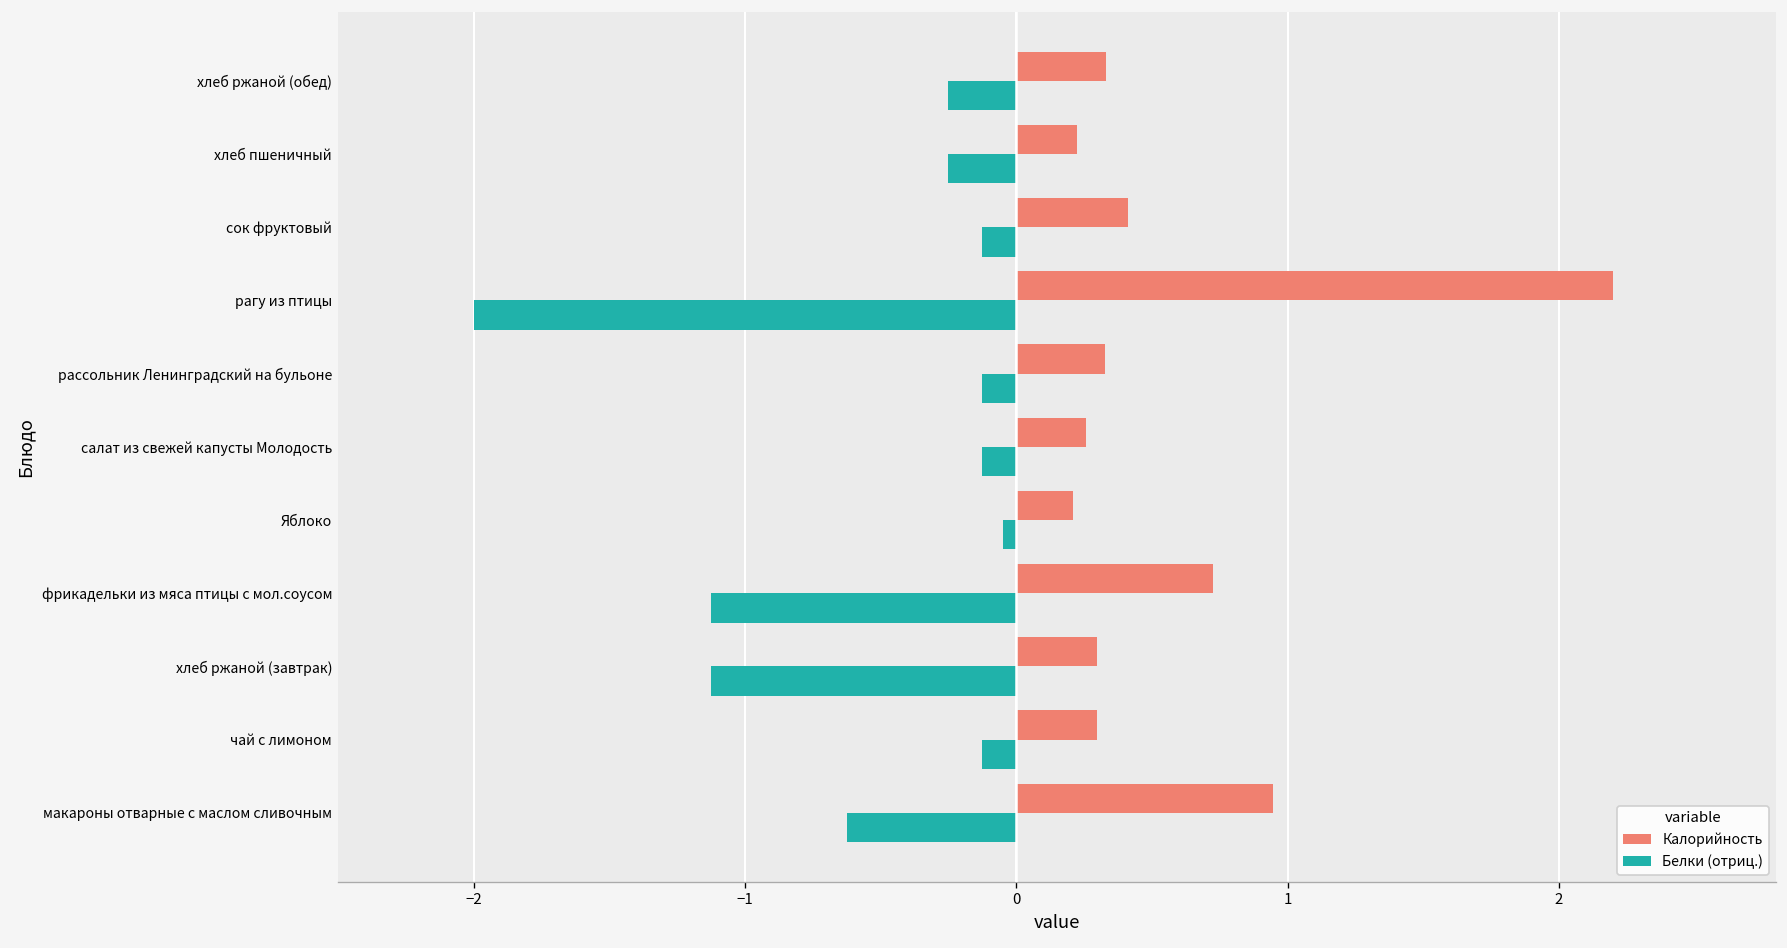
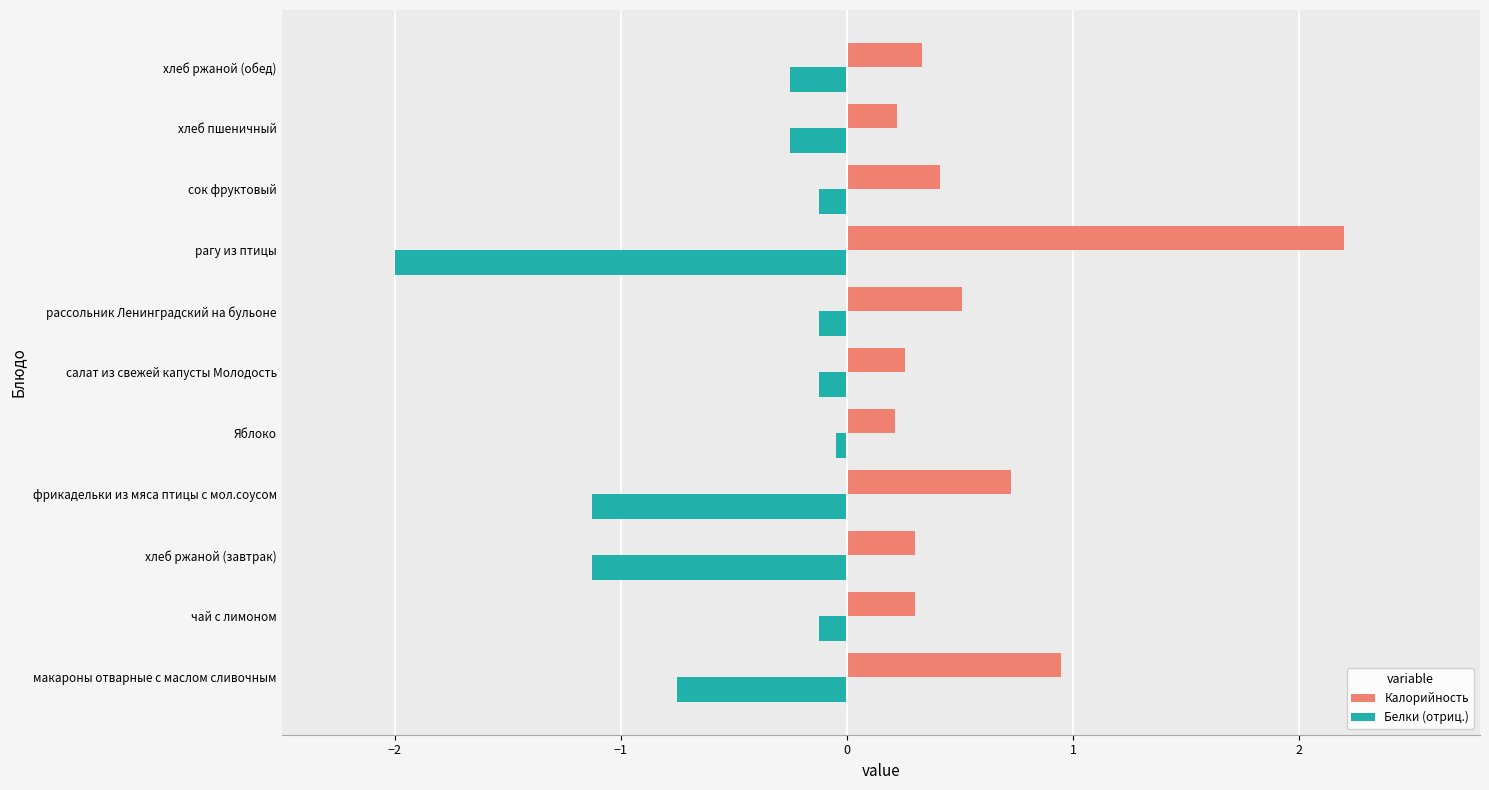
  {
    "Калорийность": {
      "хлеб ржаной (обед)": 0.33,
      "хлеб пшеничный": 0.22,
      "сок фруктовый": 0.41,
      "рагу из птицы": 2.20,
-     "рассольник Ленинградский на бульоне": 0.33,
+     "рассольник Ленинградский на бульоне": 0.51,
      "салат из свежей капусты Молодость": 0.26,
      "Яблоко": 0.21,
      "фрикадельки из мяса птицы с мол.соусом": 0.73,
      "хлеб ржаной (завтрак)": 0.30,
      "чай с лимоном": 0.30,
      "макароны отварные с маслом сливочным": 0.95
    },
    "Белки (отриц.)": {
      "хлеб ржаной (обед)": -0.25,
      "хлеб пшеничный": -0.25,
      "сок фруктовый": -0.13,
      "рагу из птицы": -2.00,
      "рассольник Ленинградский на бульоне": -0.13,
      "салат из свежей капусты Молодость": -0.13,
      "Яблоко": -0.05,
      "фрикадельки из мяса птицы с мол.соусом": -1.13,
      "хлеб ржаной (завтрак)": -1.13,
      "чай с лимоном": -0.13,
-     "макароны отварные с маслом сливочным": -0.63
+     "макароны отварные с маслом сливочным": -0.75
    }
  }
